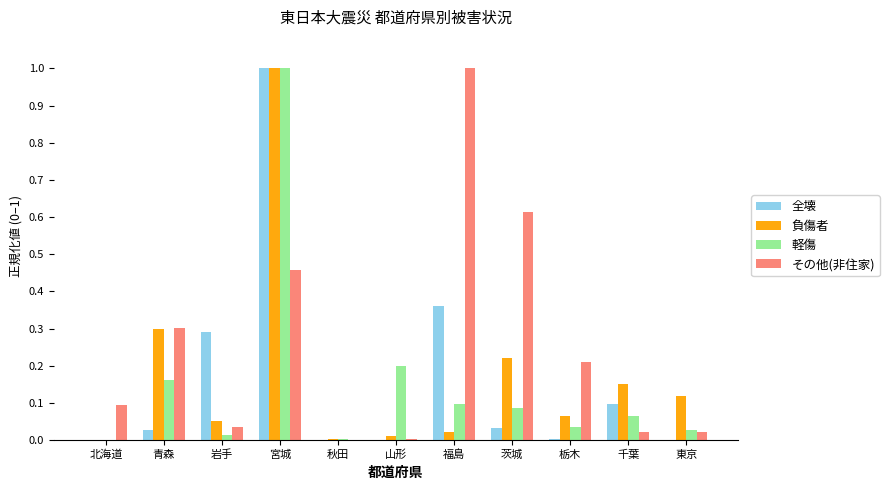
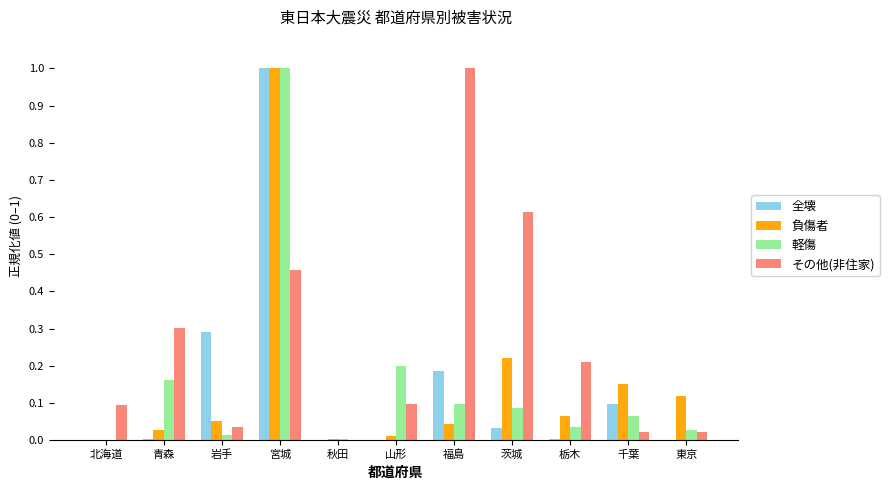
  {
    "全壊": {
      "北海道": 0.00,
-     "青森": 0.03,
+     "青森": 0.00,
      "岩手": 0.29,
      "宮城": 1.00,
      "秋田": 0.00,
      "山形": 0.00,
-     "福島": 0.36,
+     "福島": 0.19,
      "茨城": 0.03,
      "千葉": 0.10
    },
    "負傷者": {
-     "青森": 0.30,
+     "青森": 0.03,
      "岩手": 0.05,
      "宮城": 1.00,
      "山形": 0.01,
-     "福島": 0.02,
+     "福島": 0.04,
      "茨城": 0.22,
      "栃木": 0.06,
      "千葉": 0.15,
      "東京": 0.12
    },
    "軽傷": {
      "青森": 0.16,
      "岩手": 0.01,
      "宮城": 1.00,
      "山形": 0.20,
      "福島": 0.10,
      "茨城": 0.09,
      "栃木": 0.03,
      "千葉": 0.07,
      "東京": 0.03
    },
    "その他(非住家)": {
      "北海道": 0.09,
      "青森": 0.30,
      "岩手": 0.04,
      "宮城": 0.46,
      "秋田": 0.00,
-     "山形": 0.00,
+     "山形": 0.10,
      "福島": 1.00,
      "茨城": 0.61,
      "栃木": 0.21,
      "千葉": 0.02,
      "東京": 0.02
    }
  }
